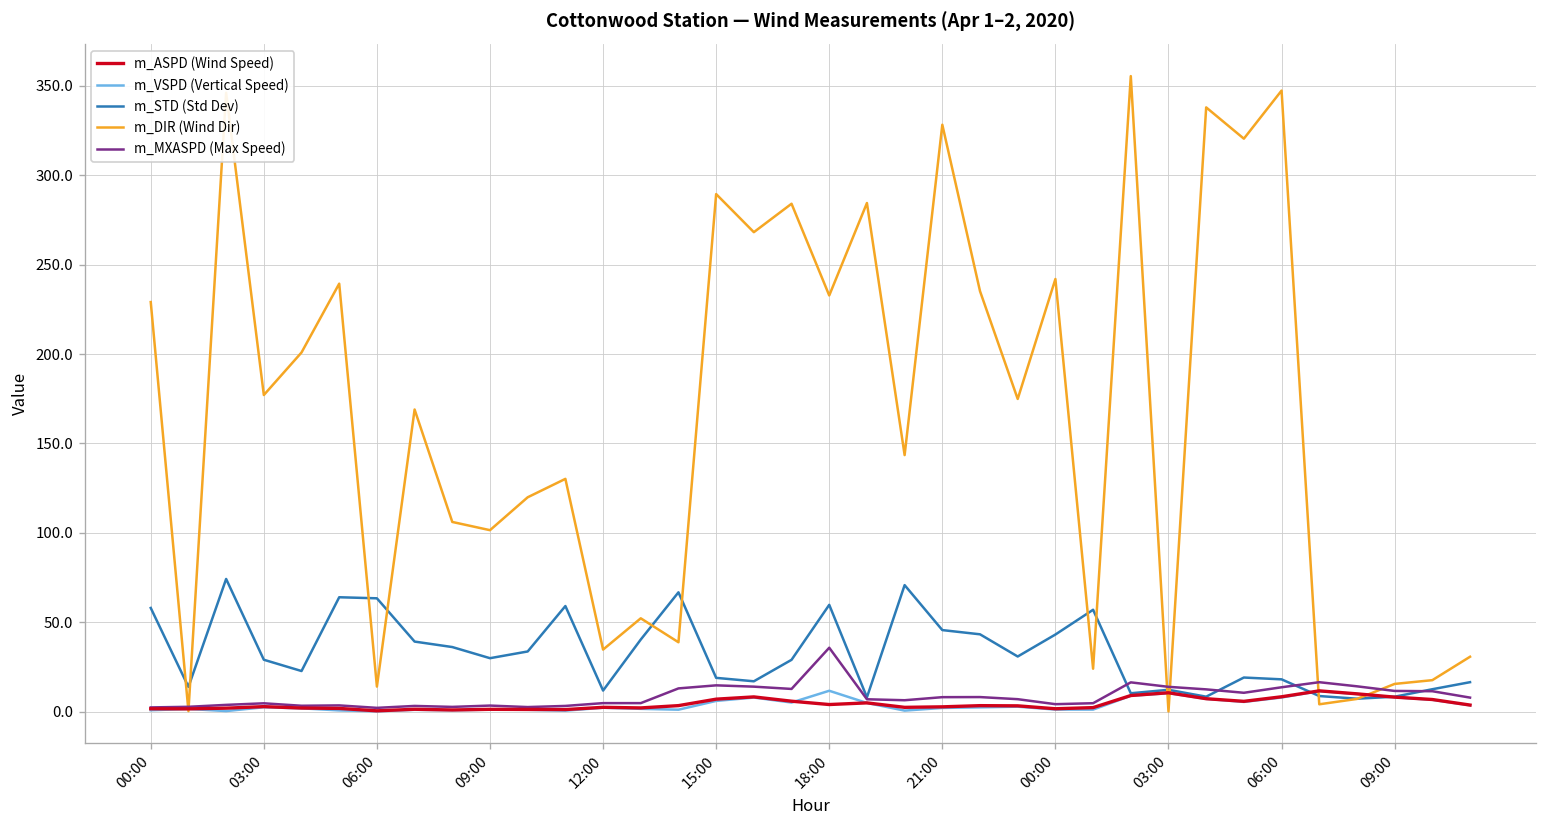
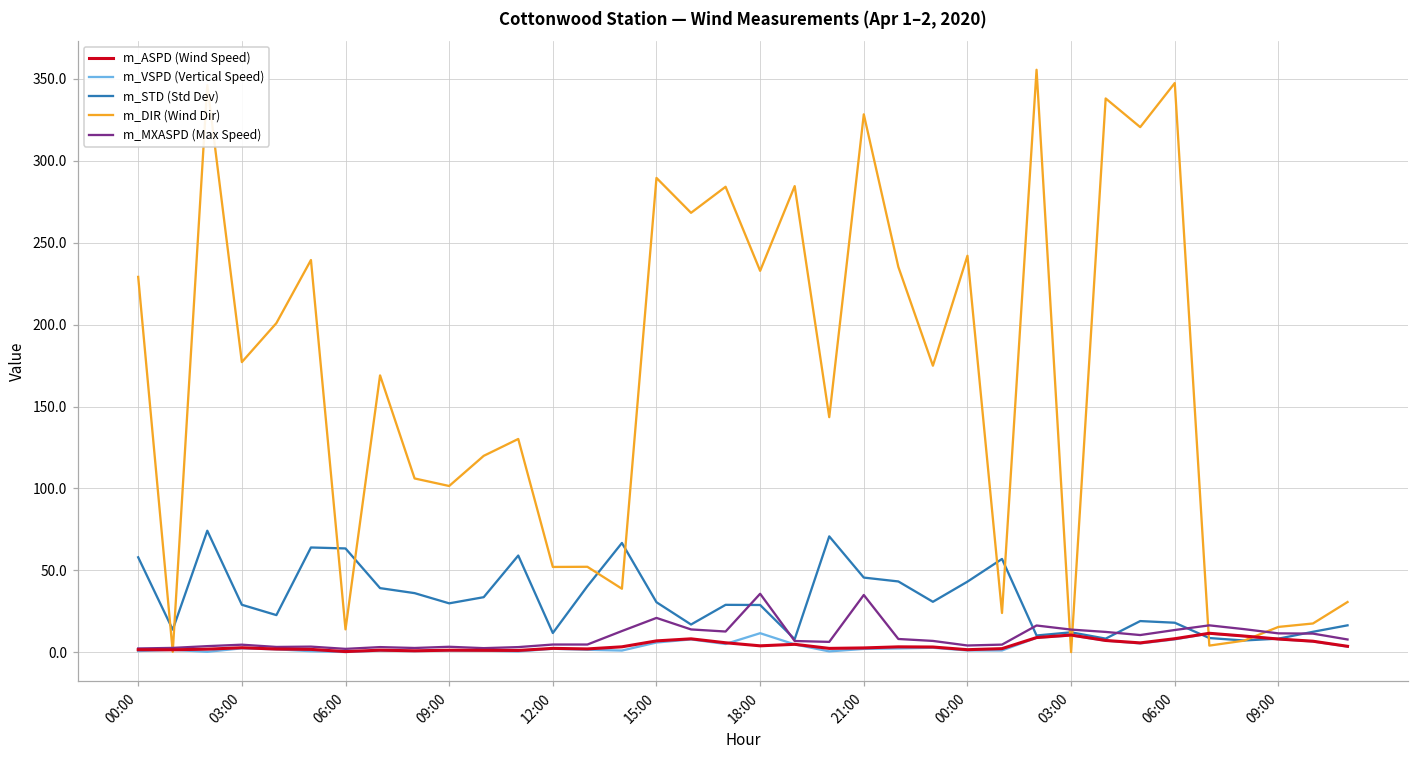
  {
    "m_ASPD (Wind Speed)": {
      "18:00": 4
    },
    "m_VSPD (Vertical Speed)": {
      "18:00": 12
    },
    "m_STD (Std Dev)": {
      "12:00": 12,
-     "15:00": 19,
-     "18:00": 60,
+     "15:00": 31,
+     "18:00": 29,
      "21:00": 46
    },
    "m_DIR (Wind Dir)": {
-     "12:00": 35,
+     "12:00": 52,
      "15:00": 290,
      "18:00": 233,
      "21:00": 328
    },
    "m_MXASPD (Max Speed)": {
      "12:00": 5,
-     "15:00": 15,
+     "15:00": 21,
      "18:00": 36,
-     "21:00": 8
+     "21:00": 35
    }
  }
